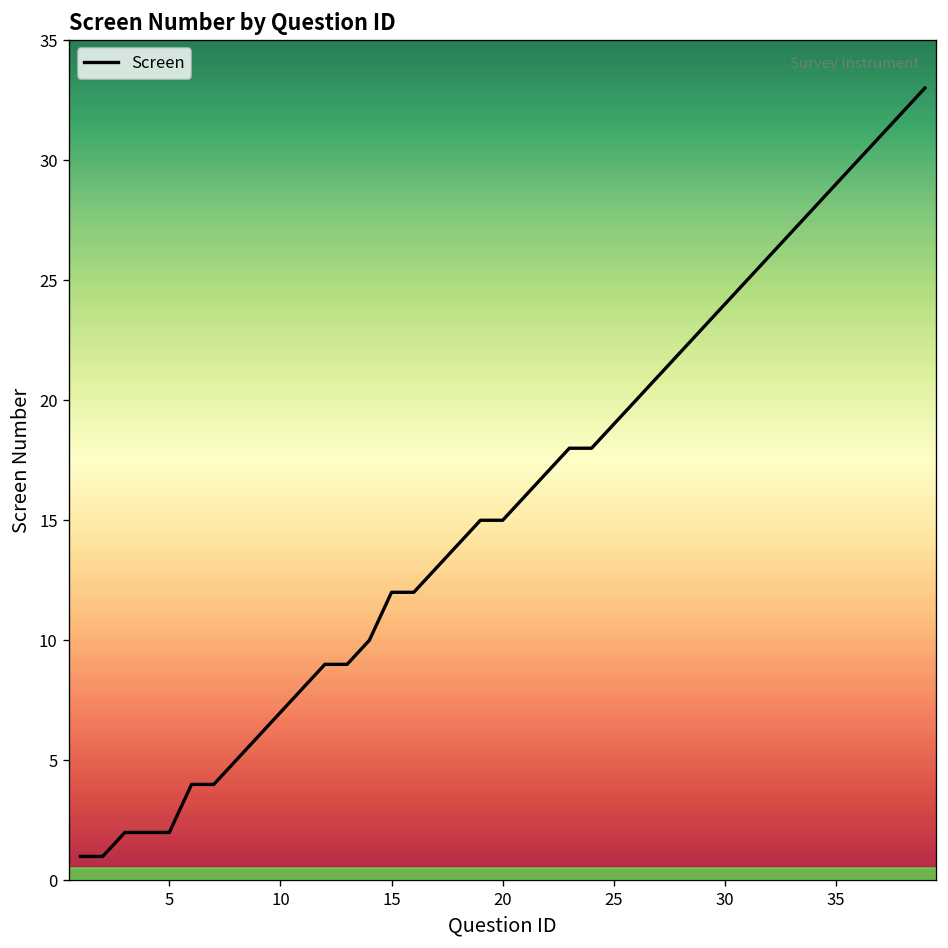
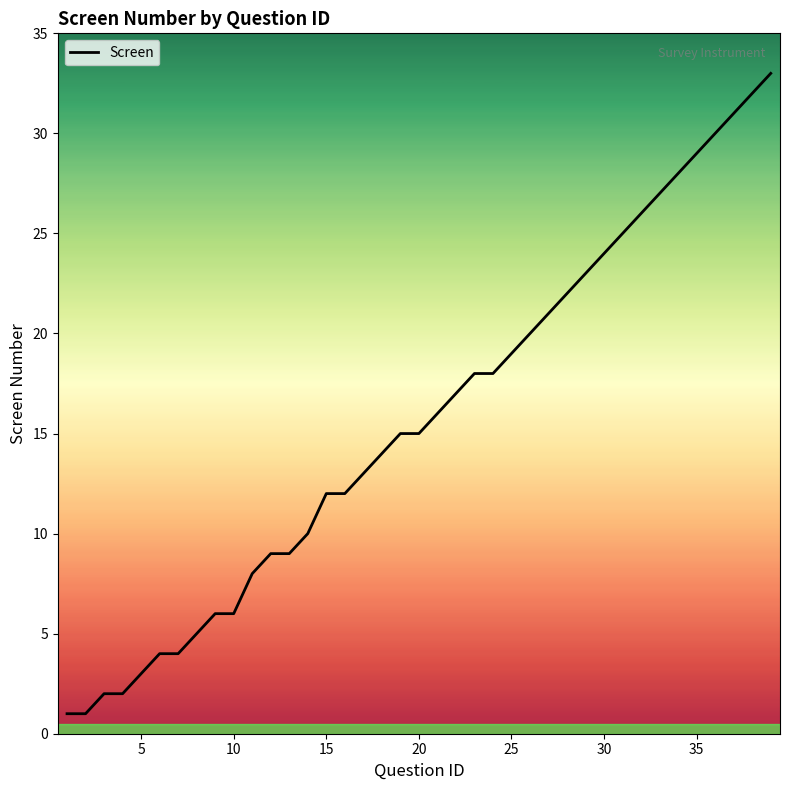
  {
-   "5": 2,
-   "10": 7,
+   "5": 3,
+   "10": 6,
    "15": 12,
    "20": 15,
    "25": 19,
    "30": 24,
    "35": 29
  }
